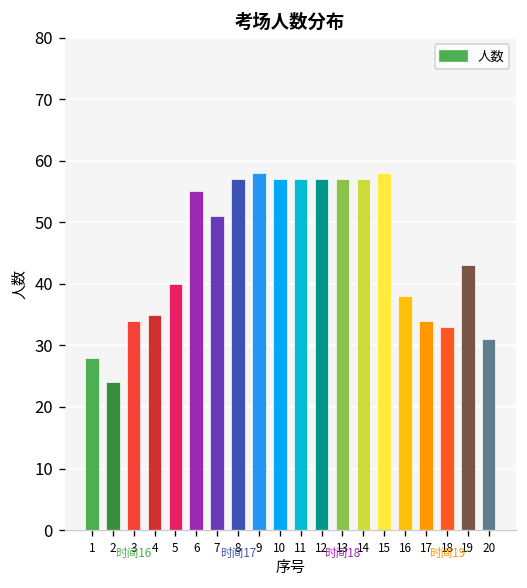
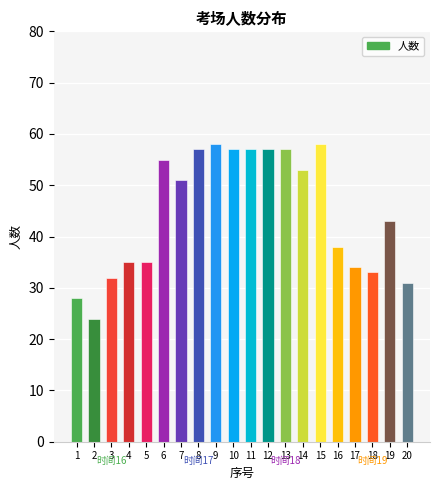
  {
    "1": 28,
    "2": 24,
-   "3": 34,
+   "3": 32,
    "4": 35,
-   "5": 40,
+   "5": 35,
    "6": 55,
    "7": 51,
    "8": 57,
    "9": 58,
    "10": 57,
    "11": 57,
    "12": 57,
    "13": 57,
-   "14": 57,
+   "14": 53,
    "15": 58,
    "16": 38,
    "17": 34,
    "18": 33,
    "19": 43,
    "20": 31
  }
